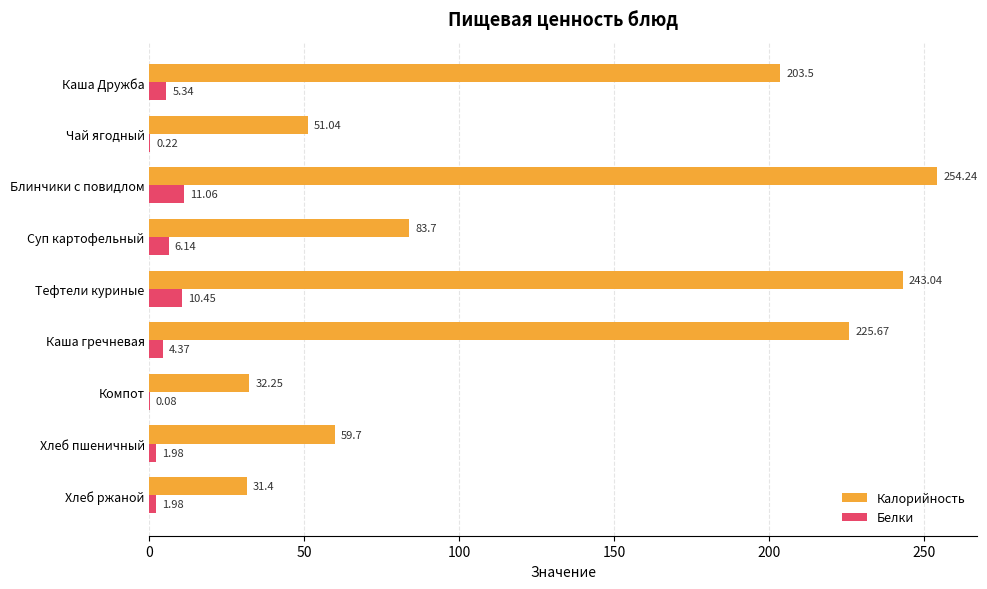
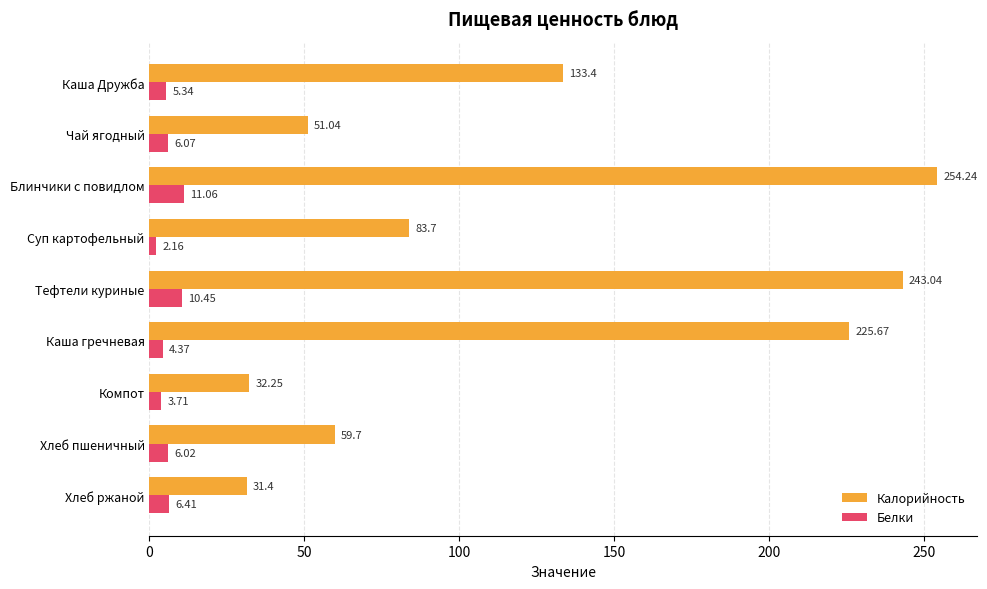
  {
    "Калорийность": {
-     "Каша Дружба": 203.5,
+     "Каша Дружба": 133.4,
      "Чай ягодный": 51.04,
      "Блинчики с повидлом": 254.24,
      "Суп картофельный": 83.7,
      "Тефтели куриные": 243.04,
      "Каша гречневая": 225.67,
      "Компот": 32.25,
      "Хлеб пшеничный": 59.7,
      "Хлеб ржаной": 31.4
    },
    "Белки": {
      "Каша Дружба": 5.34,
-     "Чай ягодный": 0.22,
+     "Чай ягодный": 6.07,
      "Блинчики с повидлом": 11.06,
-     "Суп картофельный": 6.14,
+     "Суп картофельный": 2.16,
      "Тефтели куриные": 10.45,
      "Каша гречневая": 4.37,
-     "Компот": 0.08,
-     "Хлеб пшеничный": 1.98,
-     "Хлеб ржаной": 1.98
+     "Компот": 3.71,
+     "Хлеб пшеничный": 6.02,
+     "Хлеб ржаной": 6.41
    }
  }
